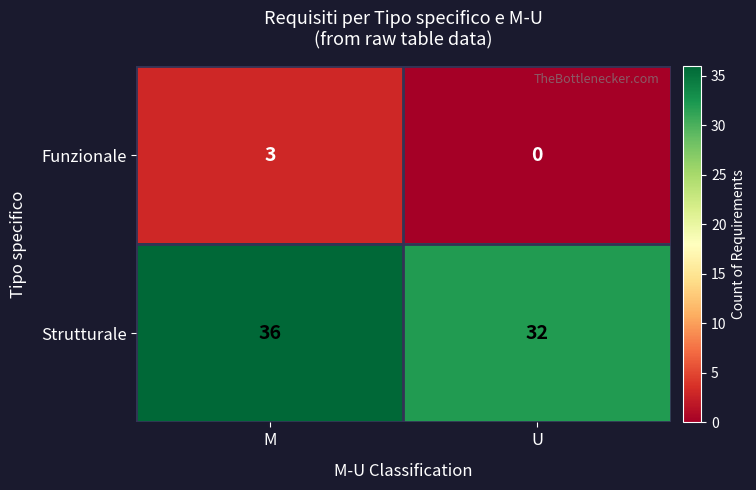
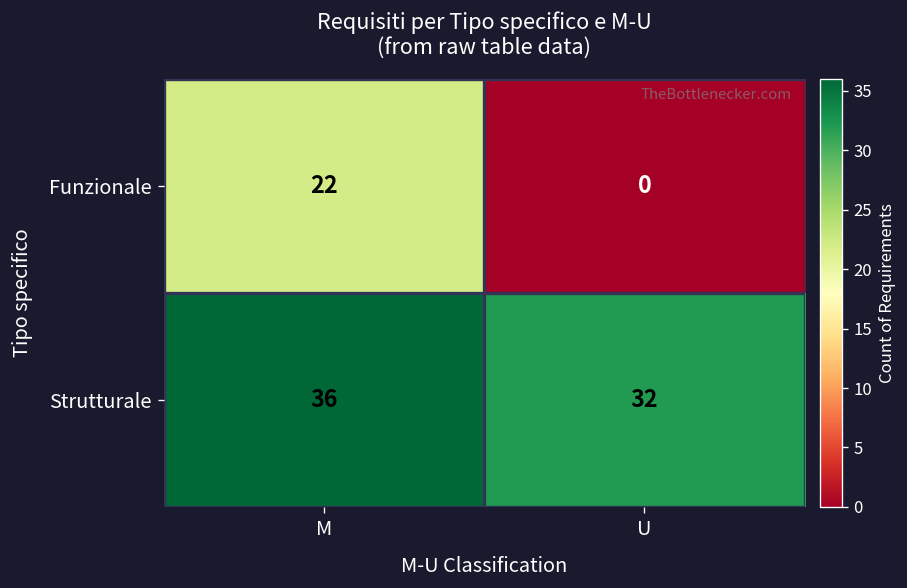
  {
    "Funzionale": {
-     "M": 3
+     "M": 22
    },
    "Strutturale": {
      "M": 36,
      "U": 32
    }
  }
